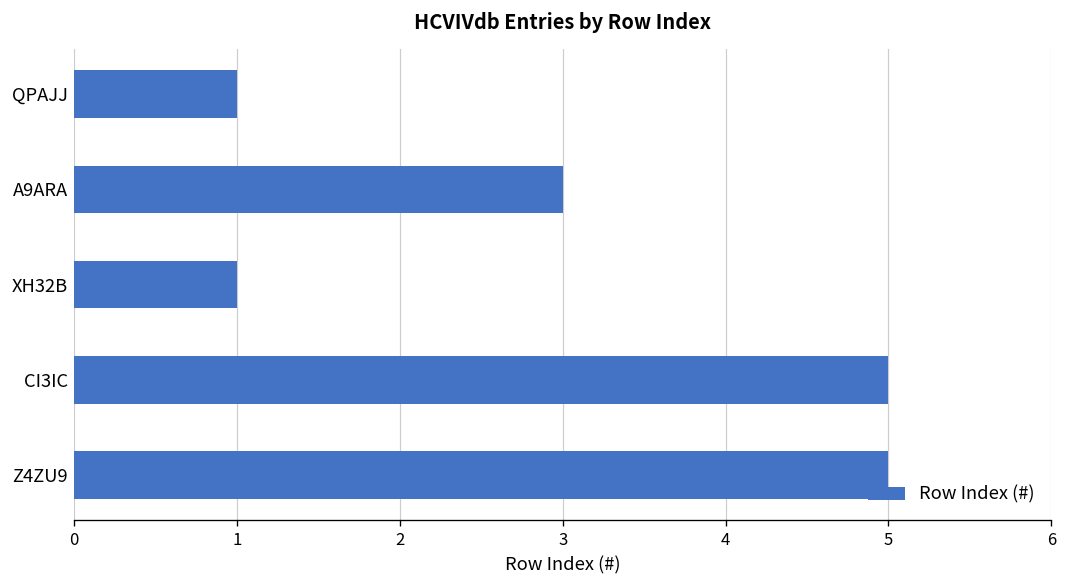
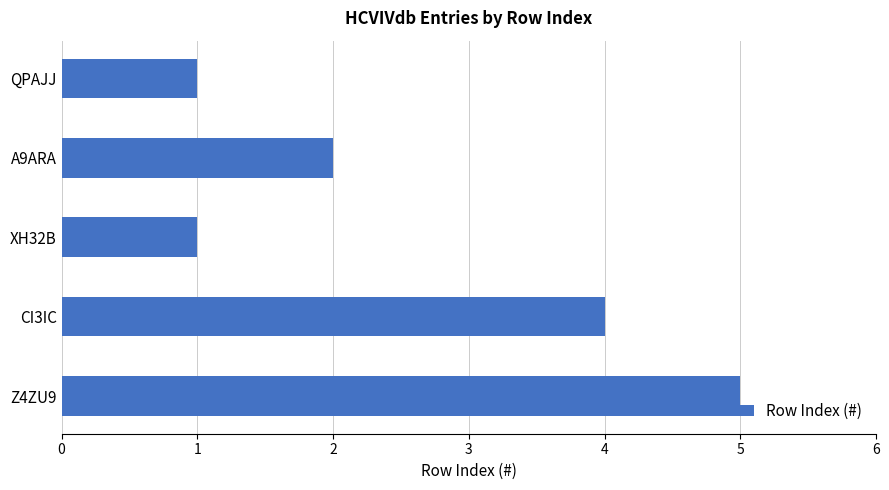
  {
    "QPAJJ": 1,
-   "A9ARA": 3,
+   "A9ARA": 2,
    "XH32B": 1,
-   "CI3IC": 5,
+   "CI3IC": 4,
    "Z4ZU9": 5
  }
